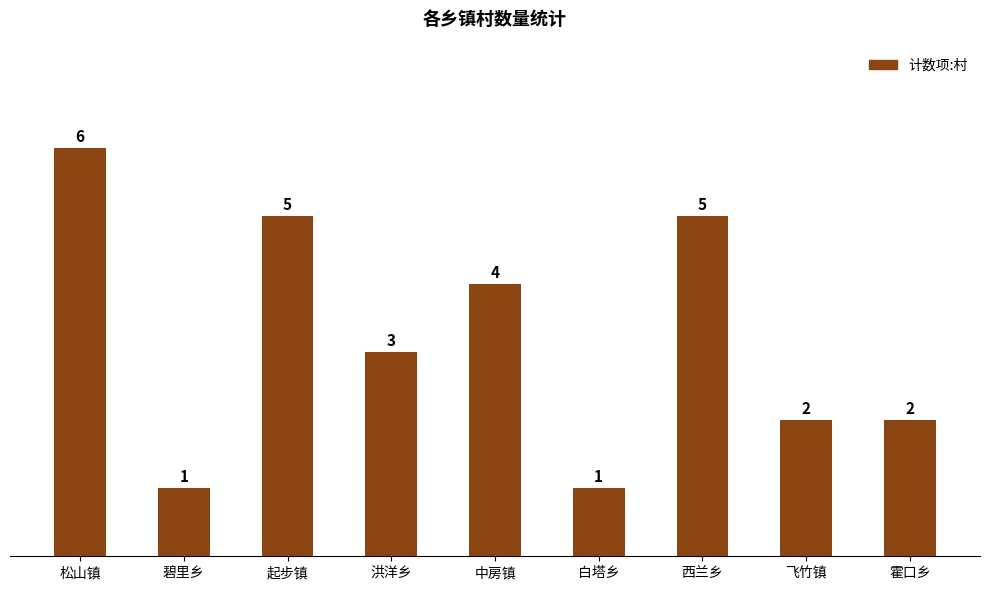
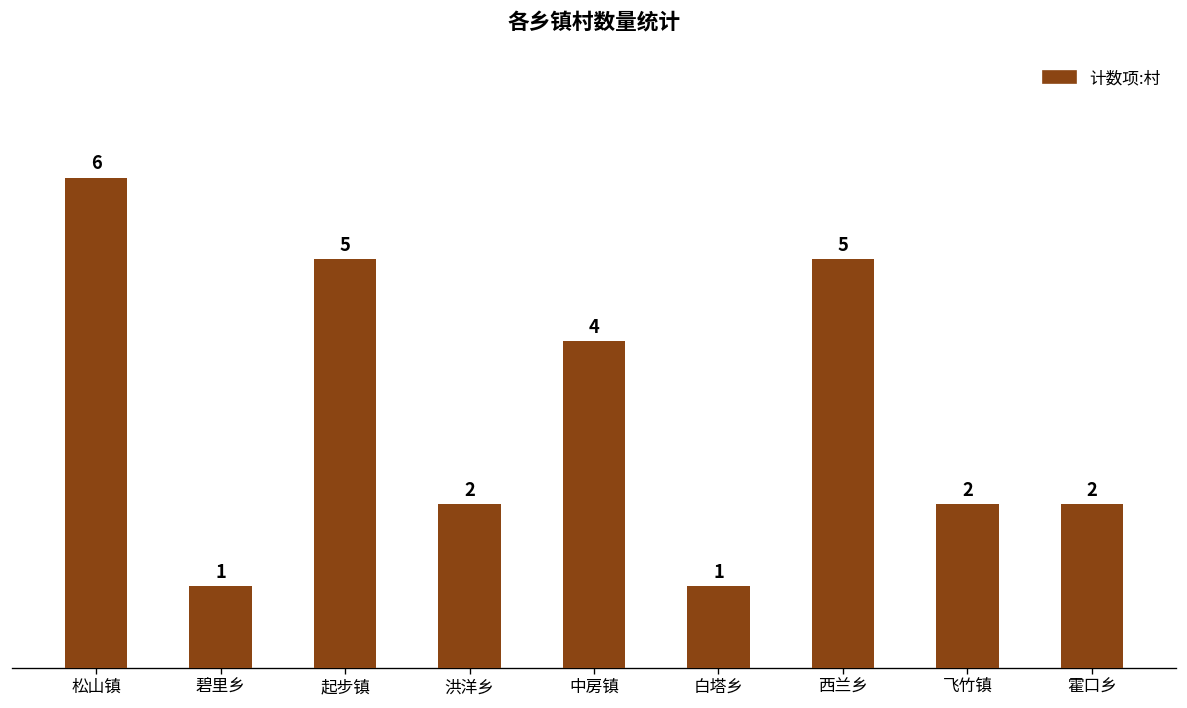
  {
    "松山镇": 6,
    "碧里乡": 1,
    "起步镇": 5,
-   "洪洋乡": 3,
+   "洪洋乡": 2,
    "中房镇": 4,
    "白塔乡": 1,
    "西兰乡": 5,
    "飞竹镇": 2,
    "霍口乡": 2
  }
